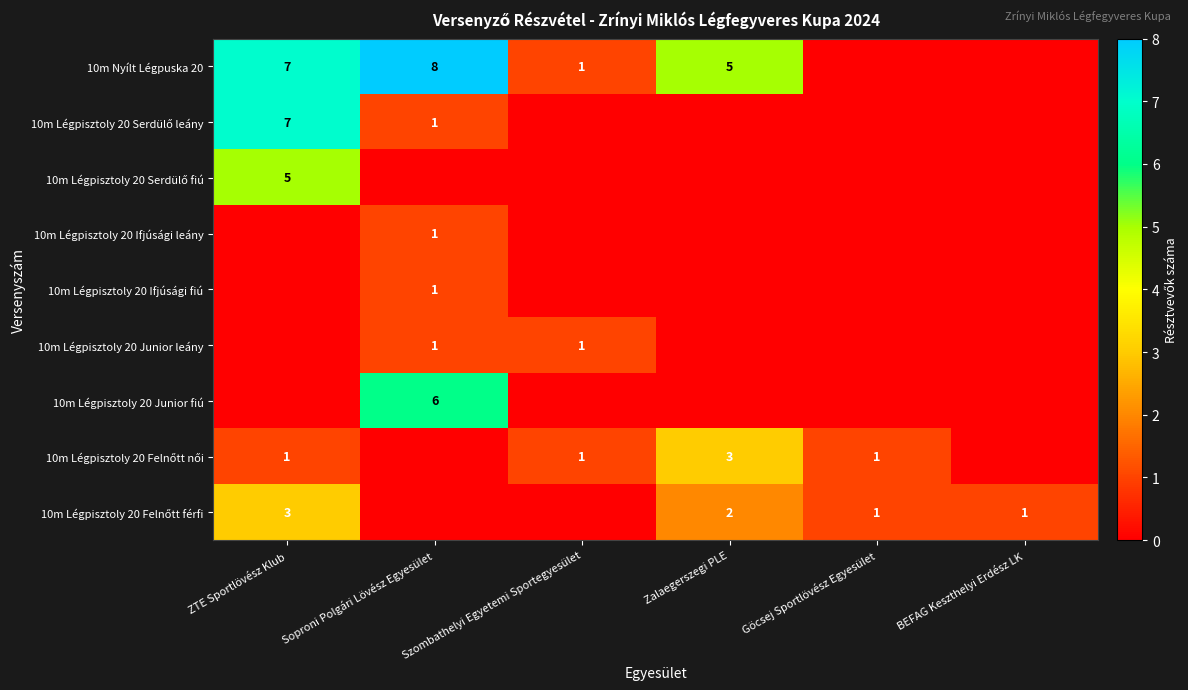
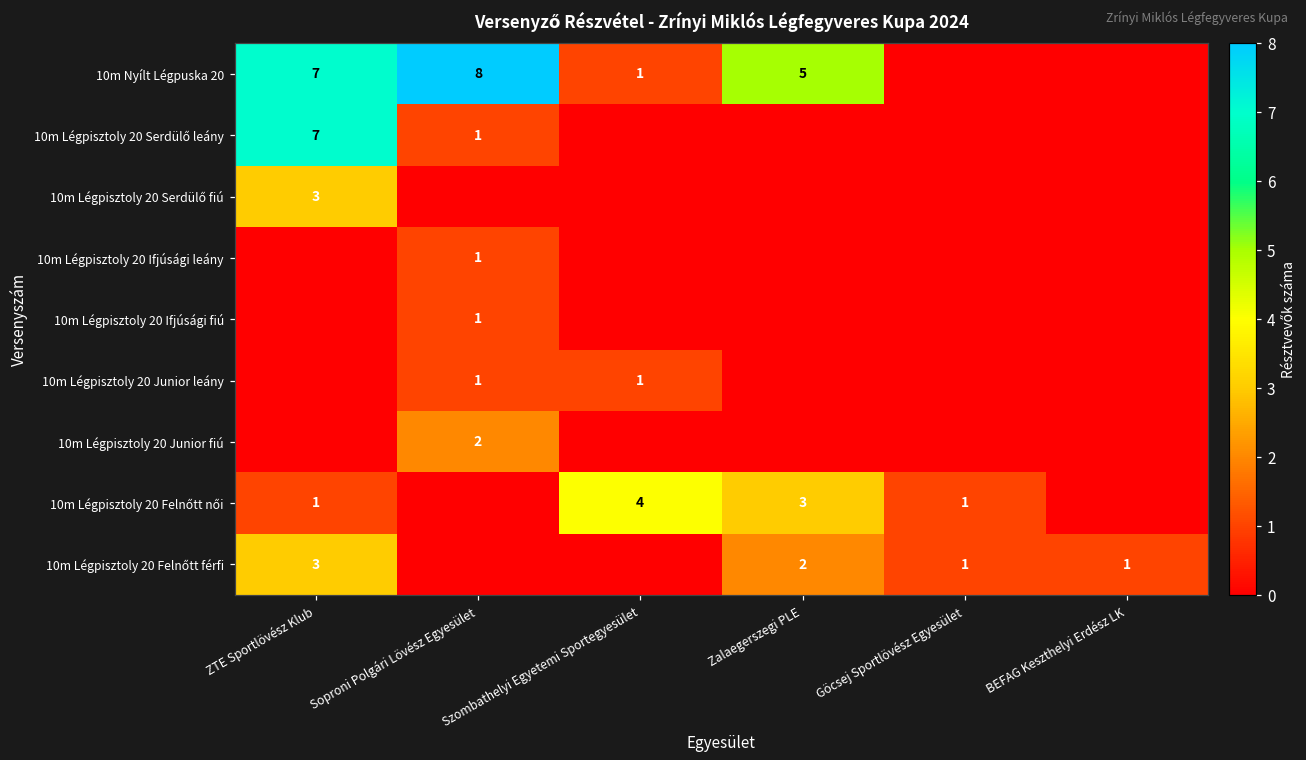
  {
    "10m Nyílt Légpuska 20": {
      "ZTE Sportlövész Klub": 7,
      "Soproni Polgári Lövész Egyesület": 8,
      "Szombathelyi Egyetemi Sportegyesület": 1,
      "Zalaegerszegi PLE": 5
    },
    "10m Légpisztoly 20 Serdülő leány": {
      "ZTE Sportlövész Klub": 7,
      "Soproni Polgári Lövész Egyesület": 1
    },
    "10m Légpisztoly 20 Serdülő fiú": {
-     "ZTE Sportlövész Klub": 5
+     "ZTE Sportlövész Klub": 3
    },
    "10m Légpisztoly 20 Ifjúsági leány": {
      "Soproni Polgári Lövész Egyesület": 1
    },
    "10m Légpisztoly 20 Ifjúsági fiú": {
      "Soproni Polgári Lövész Egyesület": 1
    },
    "10m Légpisztoly 20 Junior leány": {
      "Soproni Polgári Lövész Egyesület": 1,
      "Szombathelyi Egyetemi Sportegyesület": 1
    },
    "10m Légpisztoly 20 Junior fiú": {
-     "Soproni Polgári Lövész Egyesület": 6
+     "Soproni Polgári Lövész Egyesület": 2
    },
    "10m Légpisztoly 20 Felnőtt női": {
      "ZTE Sportlövész Klub": 1,
-     "Szombathelyi Egyetemi Sportegyesület": 1,
+     "Szombathelyi Egyetemi Sportegyesület": 4,
      "Zalaegerszegi PLE": 3,
      "Göcsej Sportlövész Egyesület": 1
    },
    "10m Légpisztoly 20 Felnőtt férfi": {
      "ZTE Sportlövész Klub": 3,
      "Zalaegerszegi PLE": 2,
      "Göcsej Sportlövész Egyesület": 1,
      "BEFAG Keszthelyi Erdész LK": 1
    }
  }
